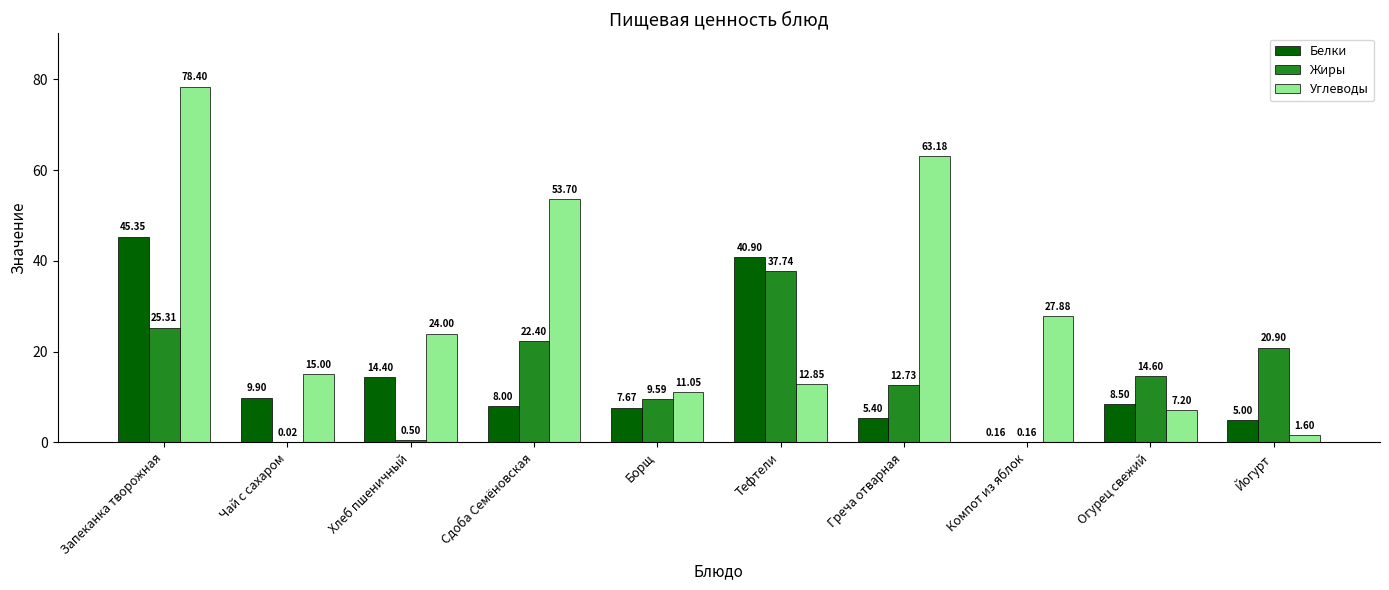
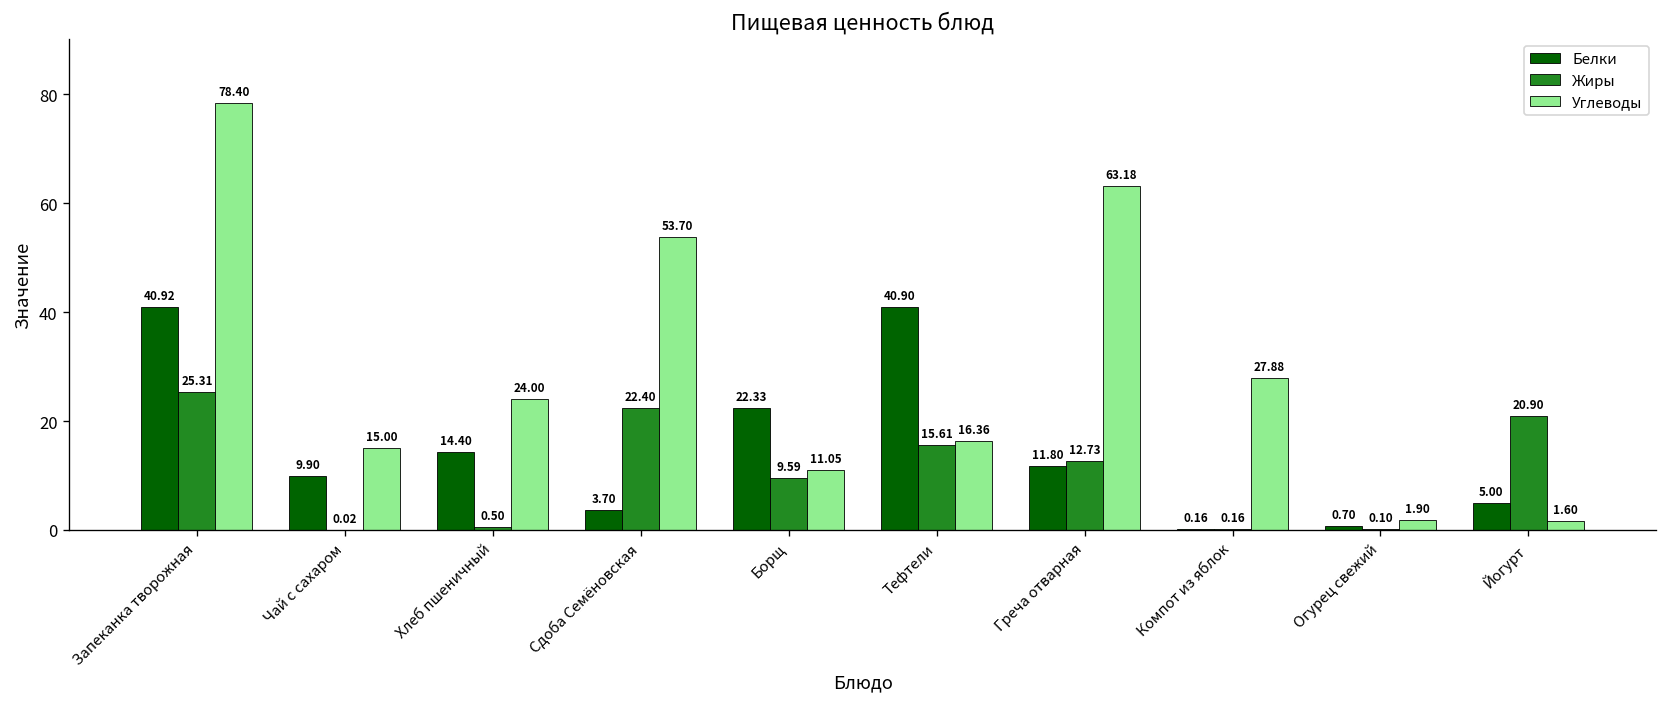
  {
    "Белки": {
-     "Запеканка творожная": 45.35,
+     "Запеканка творожная": 40.92,
      "Чай с сахаром": 9.90,
      "Хлеб пшеничный": 14.40,
-     "Сдоба Семёновская": 8.00,
-     "Борщ": 7.67,
+     "Сдоба Семёновская": 3.70,
+     "Борщ": 22.33,
      "Тефтели": 40.90,
-     "Греча отварная": 5.40,
+     "Греча отварная": 11.80,
      "Компот из яблок": 0.16,
-     "Огурец свежий": 8.50,
+     "Огурец свежий": 0.70,
      "Йогурт": 5.00
    },
    "Жиры": {
      "Запеканка творожная": 25.31,
      "Чай с сахаром": 0.02,
      "Хлеб пшеничный": 0.50,
      "Сдоба Семёновская": 22.40,
      "Борщ": 9.59,
-     "Тефтели": 37.74,
+     "Тефтели": 15.61,
      "Греча отварная": 12.73,
      "Компот из яблок": 0.16,
-     "Огурец свежий": 14.60,
+     "Огурец свежий": 0.10,
      "Йогурт": 20.90
    },
    "Углеводы": {
      "Запеканка творожная": 78.40,
      "Чай с сахаром": 15.00,
      "Хлеб пшеничный": 24.00,
      "Сдоба Семёновская": 53.70,
      "Борщ": 11.05,
-     "Тефтели": 12.85,
+     "Тефтели": 16.36,
      "Греча отварная": 63.18,
      "Компот из яблок": 27.88,
-     "Огурец свежий": 7.20,
+     "Огурец свежий": 1.90,
      "Йогурт": 1.60
    }
  }
